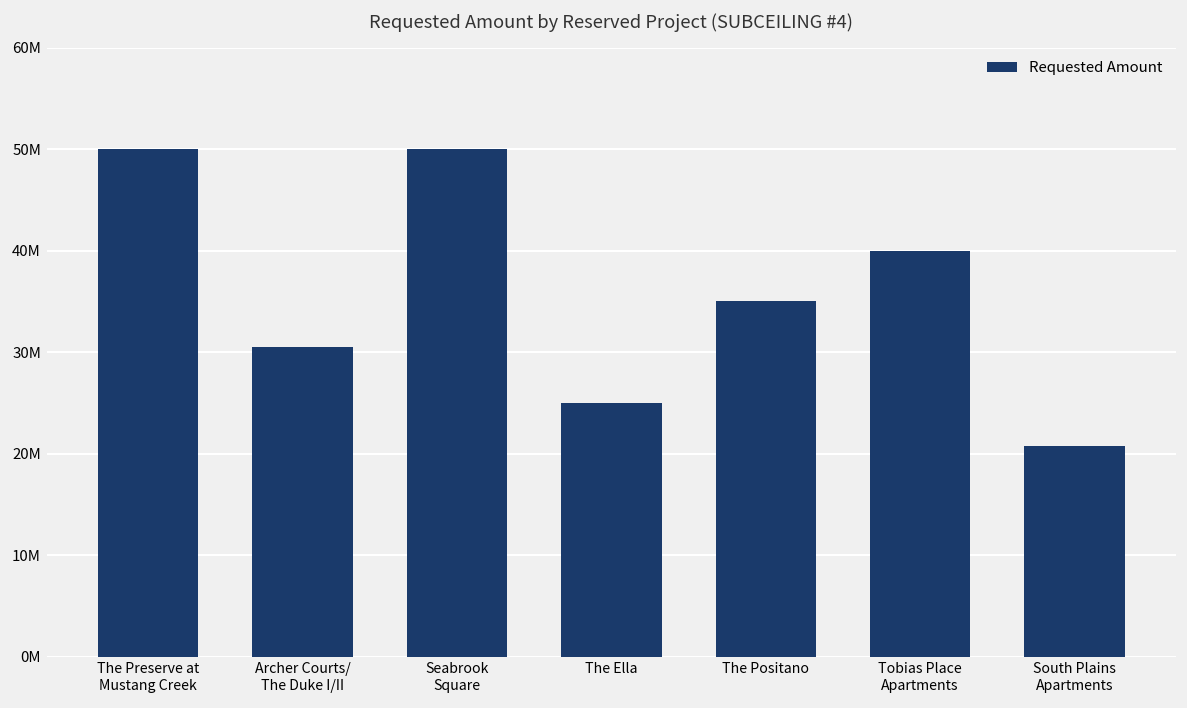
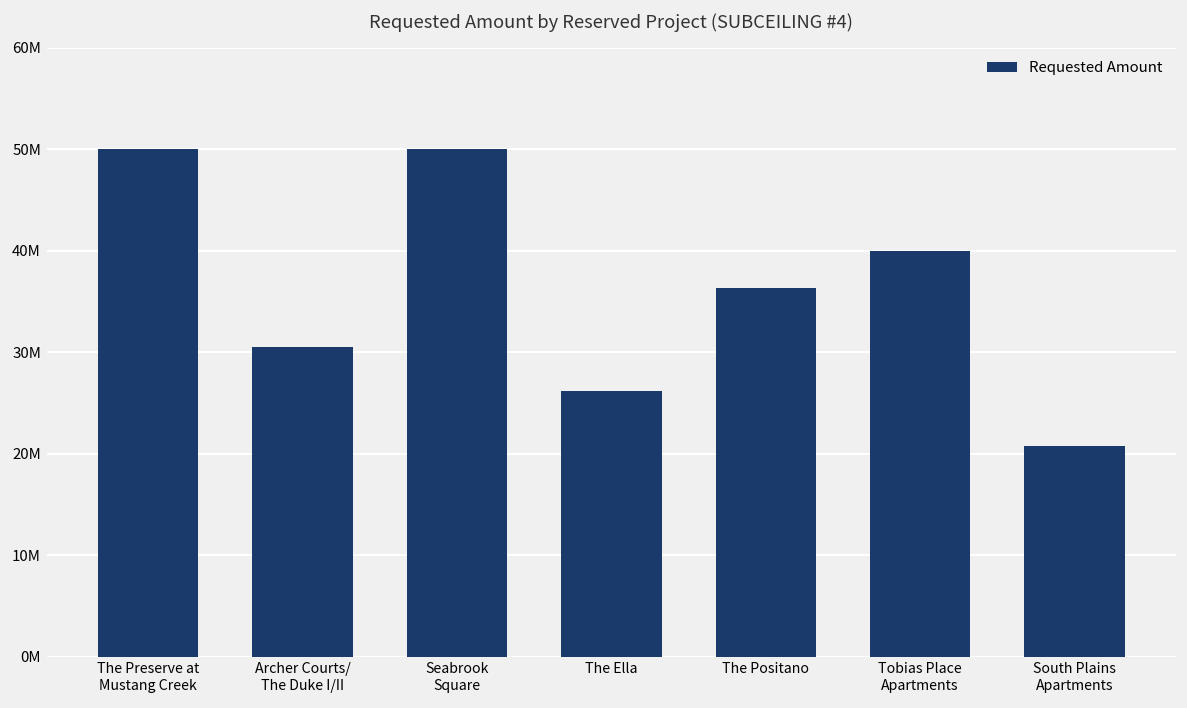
  {
    "The Preserve at Mustang Creek": 50000000,
    "Archer Courts/ The Duke I/II": 30000000,
    "Seabrook Square": 50000000,
-   "The Ella": 25000000,
-   "The Positano": 35000000,
+   "The Ella": 26000000,
+   "The Positano": 36000000,
    "Tobias Place Apartments": 40000000,
    "South Plains Apartments": 21000000
  }
